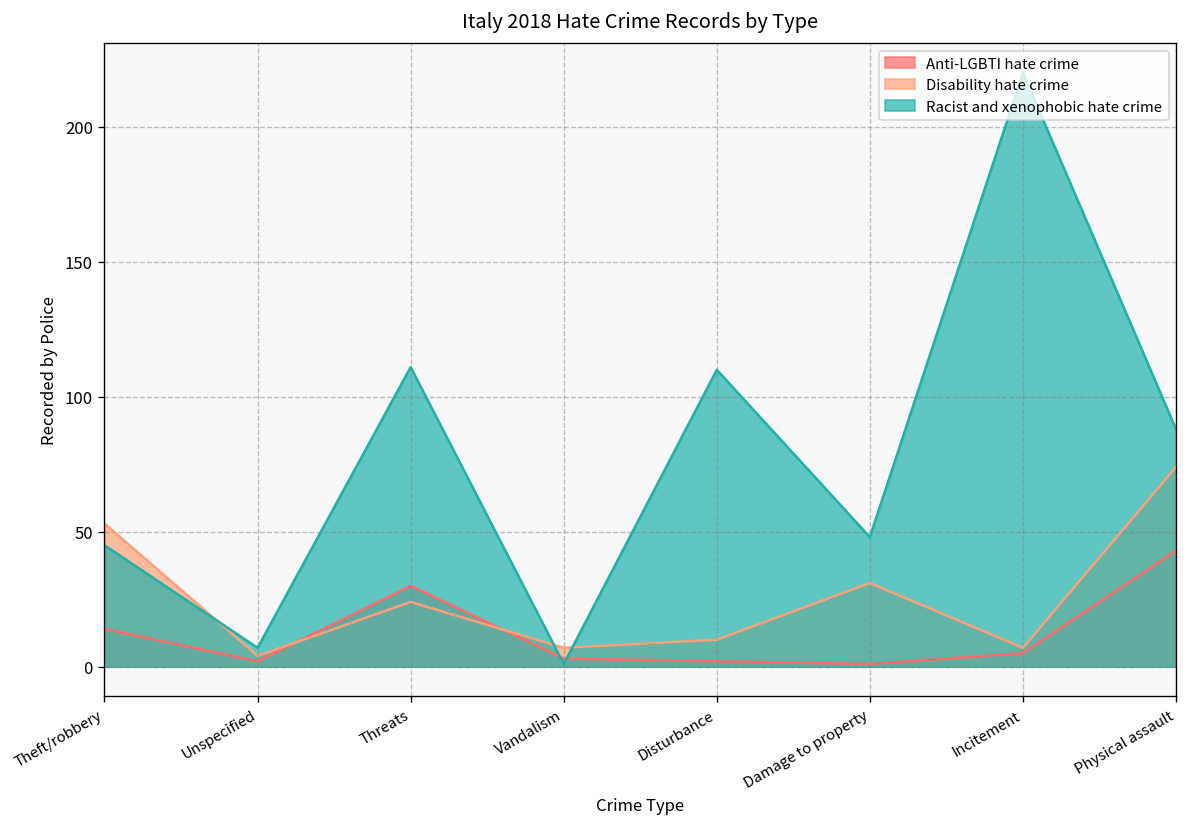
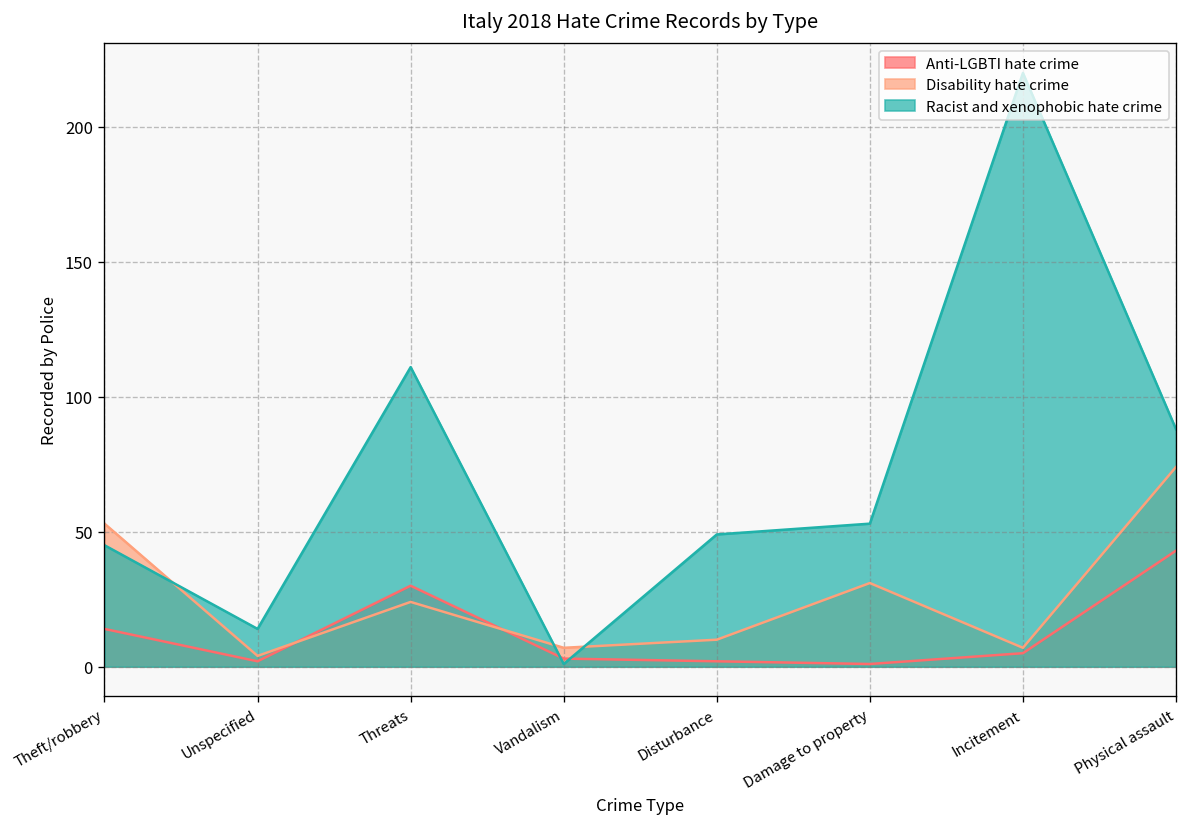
  {
    "Racist and xenophobic hate crime": {
      "Theft/robbery": 45,
-     "Unspecified": 7,
+     "Unspecified": 14,
      "Threats": 111,
      "Vandalism": 1,
-     "Disturbance": 110,
-     "Damage to property": 48,
+     "Disturbance": 49,
+     "Damage to property": 53,
      "Physical assault": 88
    }
  }
